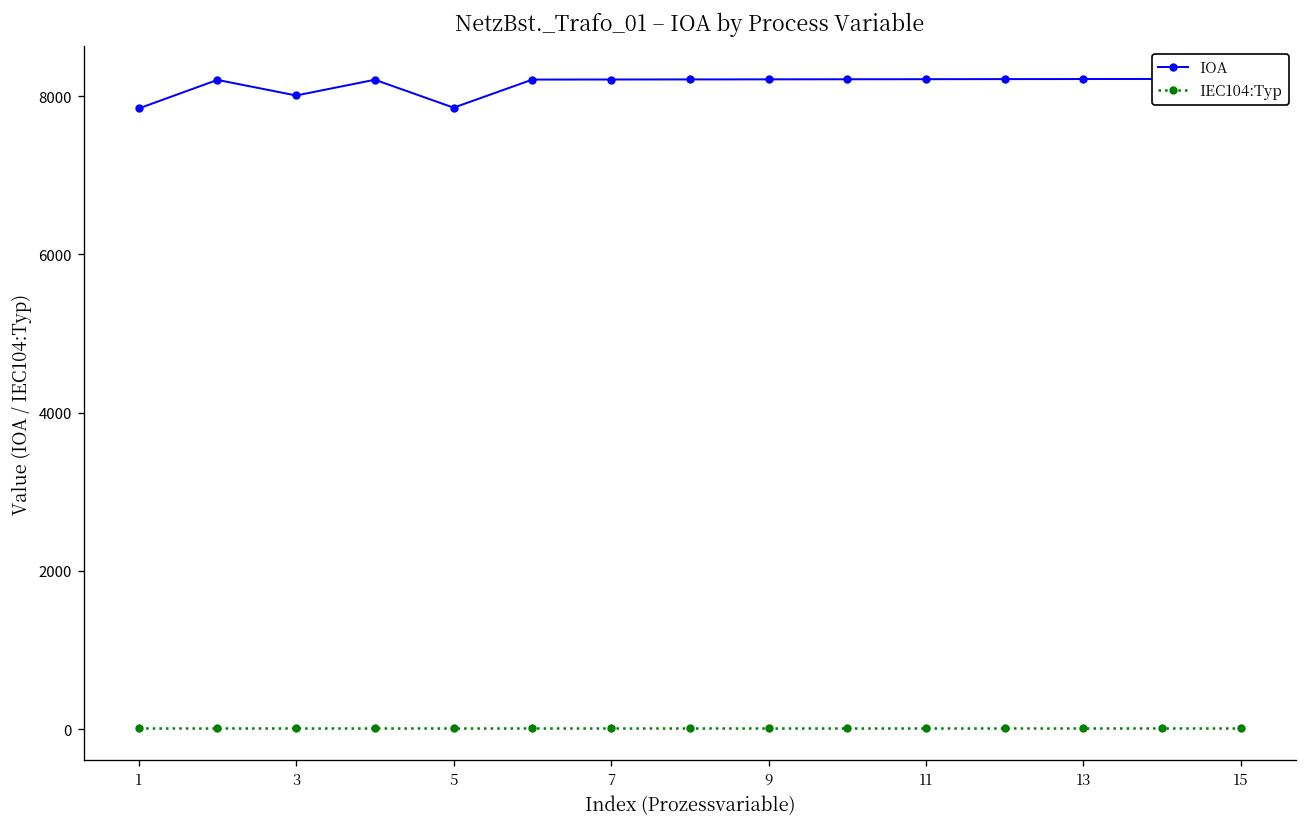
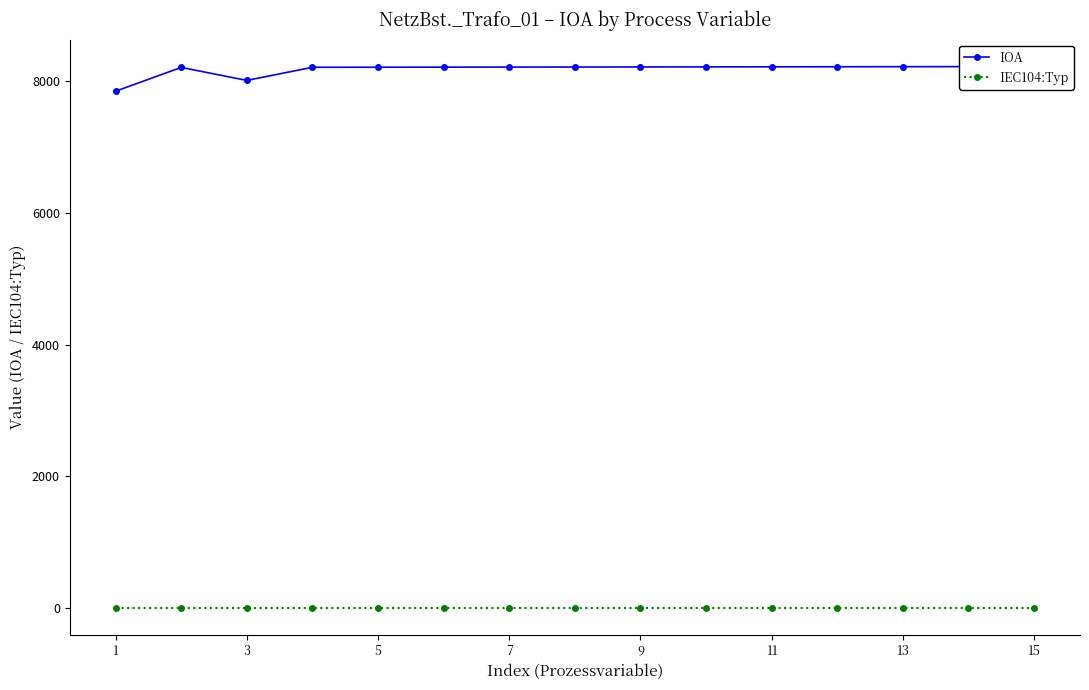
  {
    "IOA": {
      "1": 7800,
      "3": 8000,
-     "5": 7900,
+     "5": 8200,
      "7": 8200,
      "9": 8200,
      "11": 8200,
      "13": 8200
    },
    "IEC104:Typ": {
      "1": 0,
      "3": 0,
      "5": 0,
      "7": 0,
      "9": 0,
      "11": 0,
      "13": 0,
      "15": 0
    }
  }
